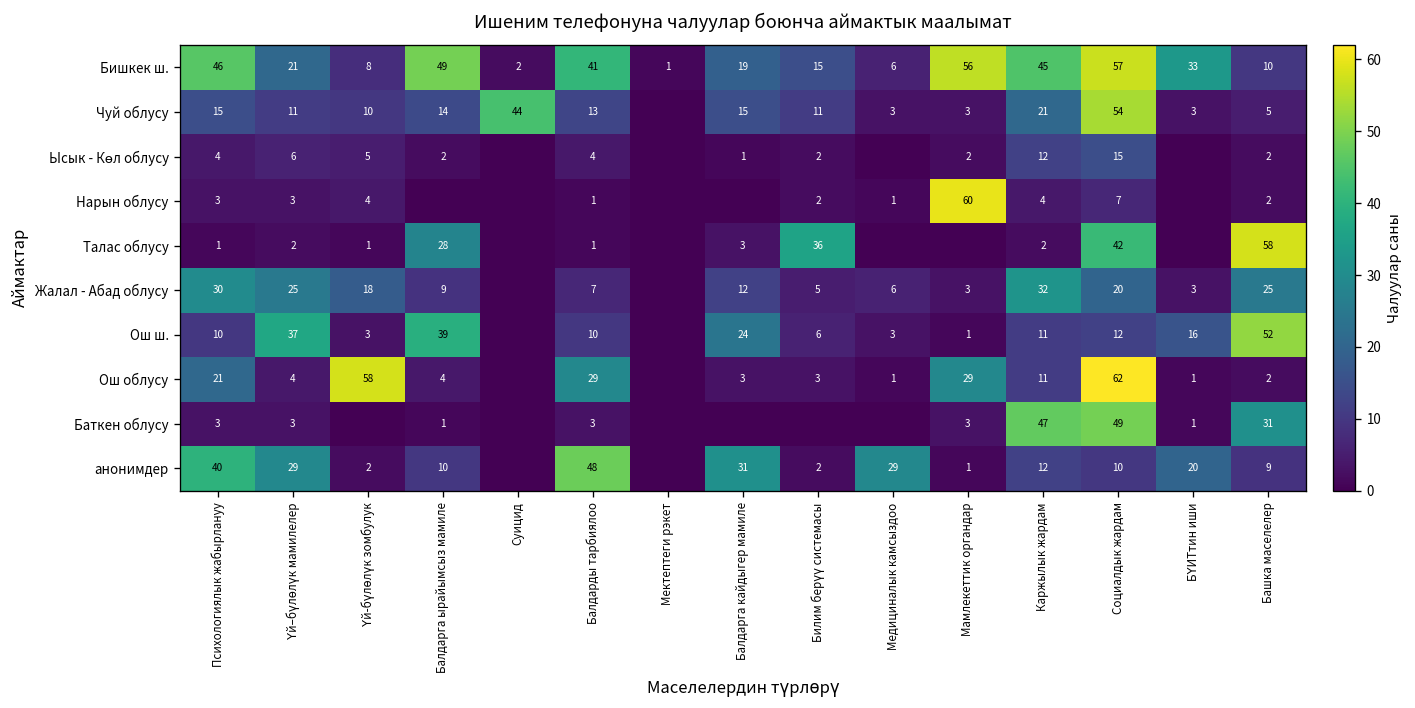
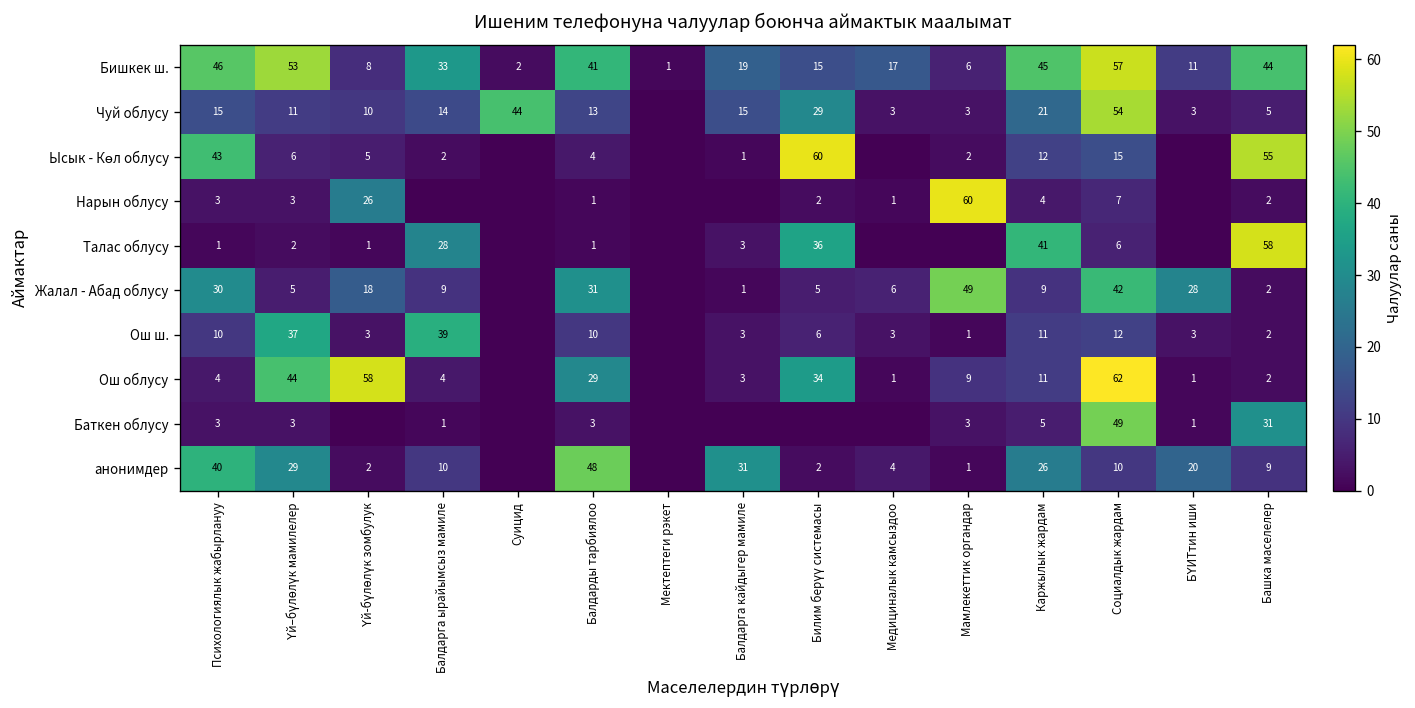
  {
    "Бишкек ш.": {
      "Психологиялык жабырлануу": 46,
-     "Үй–бүлөлүк мамилелер": 21,
+     "Үй–бүлөлүк мамилелер": 53,
      "Үй-бүлөлүк зомбулук": 8,
-     "Балдарга ырайымсыз мамиле": 49,
+     "Балдарга ырайымсыз мамиле": 33,
      "Суицид": 2,
      "Балдарды тарбиялоо": 41,
      "Мектептеги рэкет": 1,
      "Балдарга кайдыгер мамиле": 19,
      "Билим берүү системасы": 15,
-     "Медициналык камсыздоо": 6,
-     "Мамлекеттик органдар": 56,
+     "Медициналык камсыздоо": 17,
+     "Мамлекеттик органдар": 6,
      "Каржылык жардам": 45,
      "Социалдык жардам": 57,
-     "БҮИТтин иши": 33,
-     "Башка маселелер": 10
+     "БҮИТтин иши": 11,
+     "Башка маселелер": 44
    },
    "Чуй облусу": {
      "Психологиялык жабырлануу": 15,
      "Үй–бүлөлүк мамилелер": 11,
      "Үй-бүлөлүк зомбулук": 10,
      "Балдарга ырайымсыз мамиле": 14,
      "Суицид": 44,
      "Балдарды тарбиялоо": 13,
      "Балдарга кайдыгер мамиле": 15,
-     "Билим берүү системасы": 11,
+     "Билим берүү системасы": 29,
      "Медициналык камсыздоо": 3,
      "Мамлекеттик органдар": 3,
      "Каржылык жардам": 21,
      "Социалдык жардам": 54,
      "БҮИТтин иши": 3,
      "Башка маселелер": 5
    },
    "Ысык - Көл облусу": {
-     "Психологиялык жабырлануу": 4,
+     "Психологиялык жабырлануу": 43,
      "Үй–бүлөлүк мамилелер": 6,
      "Үй-бүлөлүк зомбулук": 5,
      "Балдарга ырайымсыз мамиле": 2,
      "Балдарды тарбиялоо": 4,
      "Балдарга кайдыгер мамиле": 1,
-     "Билим берүү системасы": 2,
+     "Билим берүү системасы": 60,
      "Мамлекеттик органдар": 2,
      "Каржылык жардам": 12,
      "Социалдык жардам": 15,
-     "Башка маселелер": 2
+     "Башка маселелер": 55
    },
    "Нарын облусу": {
      "Психологиялык жабырлануу": 3,
      "Үй–бүлөлүк мамилелер": 3,
-     "Үй-бүлөлүк зомбулук": 4,
+     "Үй-бүлөлүк зомбулук": 26,
      "Балдарды тарбиялоо": 1,
      "Билим берүү системасы": 2,
      "Медициналык камсыздоо": 1,
      "Мамлекеттик органдар": 60,
      "Каржылык жардам": 4,
      "Социалдык жардам": 7,
      "Башка маселелер": 2
    },
    "Талас облусу": {
      "Психологиялык жабырлануу": 1,
      "Үй–бүлөлүк мамилелер": 2,
      "Үй-бүлөлүк зомбулук": 1,
      "Балдарга ырайымсыз мамиле": 28,
      "Балдарды тарбиялоо": 1,
      "Балдарга кайдыгер мамиле": 3,
      "Билим берүү системасы": 36,
-     "Каржылык жардам": 2,
-     "Социалдык жардам": 42,
+     "Каржылык жардам": 41,
+     "Социалдык жардам": 6,
      "Башка маселелер": 58
    },
    "Жалал - Абад облусу": {
      "Психологиялык жабырлануу": 30,
-     "Үй–бүлөлүк мамилелер": 25,
+     "Үй–бүлөлүк мамилелер": 5,
      "Үй-бүлөлүк зомбулук": 18,
      "Балдарга ырайымсыз мамиле": 9,
-     "Балдарды тарбиялоо": 7,
-     "Балдарга кайдыгер мамиле": 12,
+     "Балдарды тарбиялоо": 31,
+     "Балдарга кайдыгер мамиле": 1,
      "Билим берүү системасы": 5,
      "Медициналык камсыздоо": 6,
-     "Мамлекеттик органдар": 3,
-     "Каржылык жардам": 32,
-     "Социалдык жардам": 20,
-     "БҮИТтин иши": 3,
-     "Башка маселелер": 25
+     "Мамлекеттик органдар": 49,
+     "Каржылык жардам": 9,
+     "Социалдык жардам": 42,
+     "БҮИТтин иши": 28,
+     "Башка маселелер": 2
    },
    "Ош ш.": {
      "Психологиялык жабырлануу": 10,
      "Үй–бүлөлүк мамилелер": 37,
      "Үй-бүлөлүк зомбулук": 3,
      "Балдарга ырайымсыз мамиле": 39,
      "Балдарды тарбиялоо": 10,
-     "Балдарга кайдыгер мамиле": 24,
+     "Балдарга кайдыгер мамиле": 3,
      "Билим берүү системасы": 6,
      "Медициналык камсыздоо": 3,
      "Мамлекеттик органдар": 1,
      "Каржылык жардам": 11,
      "Социалдык жардам": 12,
-     "БҮИТтин иши": 16,
-     "Башка маселелер": 52
+     "БҮИТтин иши": 3,
+     "Башка маселелер": 2
    },
    "Ош облусу": {
-     "Психологиялык жабырлануу": 21,
-     "Үй–бүлөлүк мамилелер": 4,
+     "Психологиялык жабырлануу": 4,
+     "Үй–бүлөлүк мамилелер": 44,
      "Үй-бүлөлүк зомбулук": 58,
      "Балдарга ырайымсыз мамиле": 4,
      "Балдарды тарбиялоо": 29,
      "Балдарга кайдыгер мамиле": 3,
-     "Билим берүү системасы": 3,
+     "Билим берүү системасы": 34,
      "Медициналык камсыздоо": 1,
-     "Мамлекеттик органдар": 29,
+     "Мамлекеттик органдар": 9,
      "Каржылык жардам": 11,
      "Социалдык жардам": 62,
      "БҮИТтин иши": 1,
      "Башка маселелер": 2
    },
    "Баткен облусу": {
      "Психологиялык жабырлануу": 3,
      "Үй–бүлөлүк мамилелер": 3,
      "Балдарга ырайымсыз мамиле": 1,
      "Балдарды тарбиялоо": 3,
      "Мамлекеттик органдар": 3,
-     "Каржылык жардам": 47,
+     "Каржылык жардам": 5,
      "Социалдык жардам": 49,
      "БҮИТтин иши": 1,
      "Башка маселелер": 31
    },
    "анонимдер": {
      "Психологиялык жабырлануу": 40,
      "Үй–бүлөлүк мамилелер": 29,
      "Үй-бүлөлүк зомбулук": 2,
      "Балдарга ырайымсыз мамиле": 10,
      "Балдарды тарбиялоо": 48,
      "Балдарга кайдыгер мамиле": 31,
      "Билим берүү системасы": 2,
-     "Медициналык камсыздоо": 29,
+     "Медициналык камсыздоо": 4,
      "Мамлекеттик органдар": 1,
-     "Каржылык жардам": 12,
+     "Каржылык жардам": 26,
      "Социалдык жардам": 10,
      "БҮИТтин иши": 20,
      "Башка маселелер": 9
    }
  }
